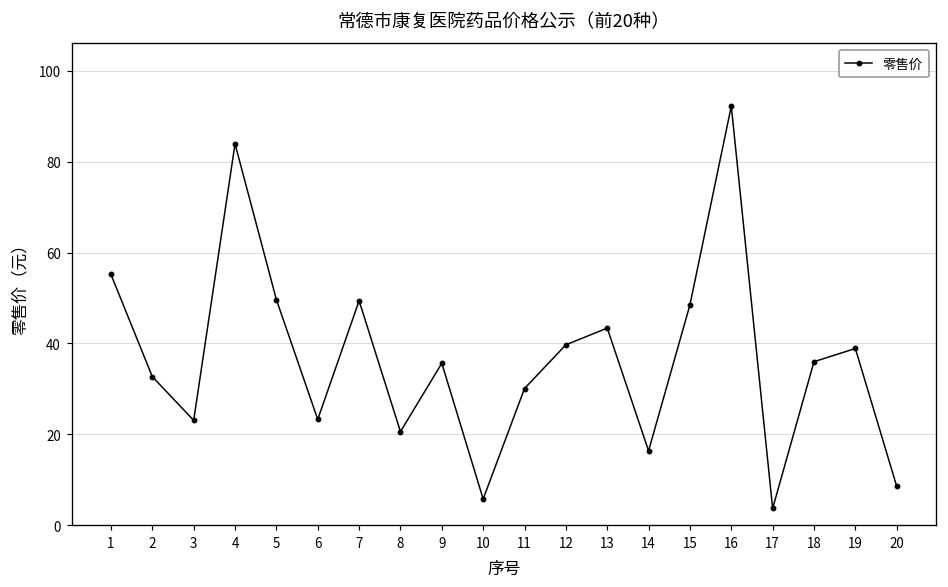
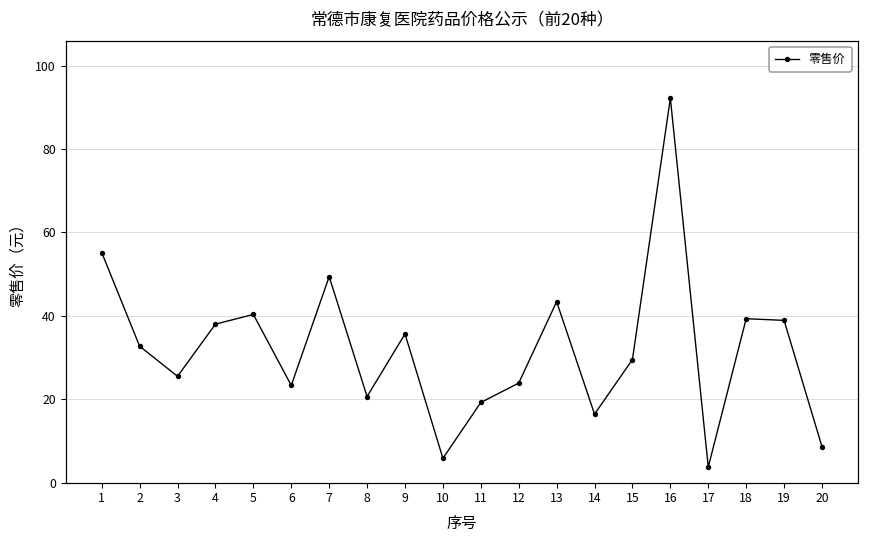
  {
    "1": 55,
    "2": 33,
-   "3": 23,
-   "4": 84,
-   "5": 50,
+   "3": 25,
+   "4": 38,
+   "5": 40,
    "6": 23,
    "7": 49,
    "8": 21,
    "9": 36,
    "10": 6,
-   "11": 30,
-   "12": 40,
+   "11": 19,
+   "12": 24,
    "13": 43,
    "14": 16,
-   "15": 49,
+   "15": 30,
    "16": 92,
    "17": 4,
-   "18": 36,
+   "18": 39,
    "19": 39,
    "20": 9
  }
